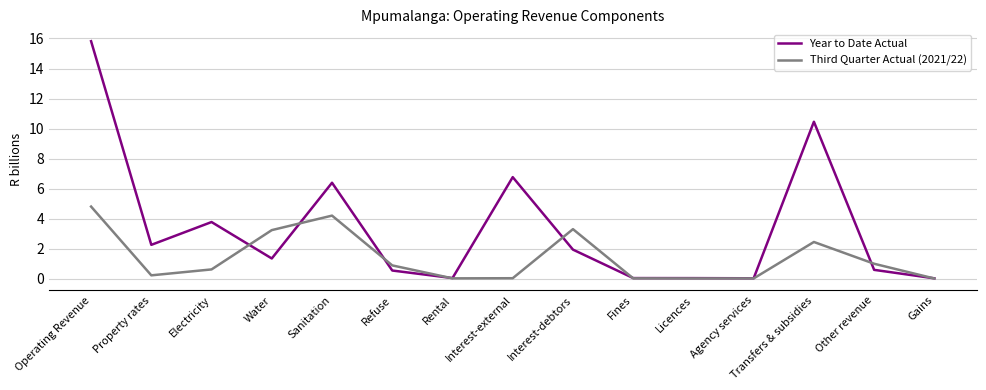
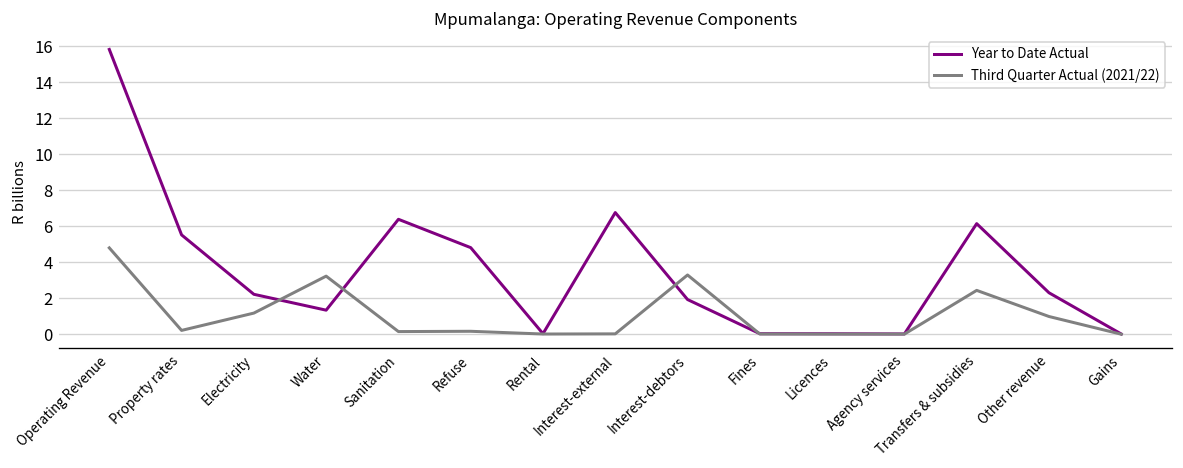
  {
    "Year to Date Actual": {
      "Operating Revenue": 15.8,
-     "Property rates": 2.2,
-     "Electricity": 3.8,
+     "Property rates": 5.5,
+     "Electricity": 2.2,
      "Water": 1.3,
      "Sanitation": 6.4,
-     "Refuse": 0.5,
+     "Refuse": 4.8,
      "Interest-external": 6.8,
      "Interest-debtors": 1.9,
-     "Transfers & subsidies": 10.5,
-     "Other revenue": 0.6
+     "Transfers & subsidies": 6.1,
+     "Other revenue": 2.3
    },
    "Third Quarter Actual (2021/22)": {
      "Operating Revenue": 4.8,
      "Property rates": 0.2,
-     "Electricity": 0.6,
+     "Electricity": 1.2,
      "Water": 3.2,
-     "Sanitation": 4.2,
-     "Refuse": 0.9,
+     "Sanitation": 0.1,
+     "Refuse": 0.2,
      "Interest-external": 0.0,
      "Interest-debtors": 3.3,
      "Transfers & subsidies": 2.4,
      "Other revenue": 1.0
    }
  }
